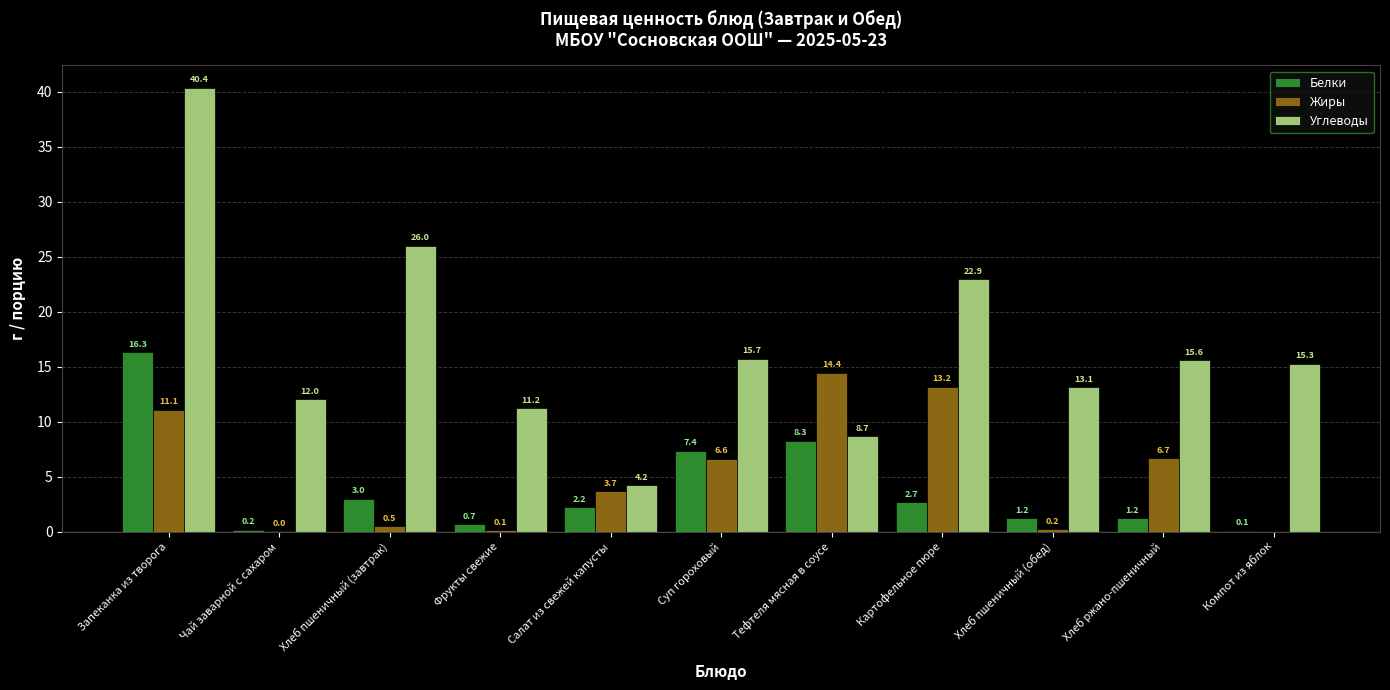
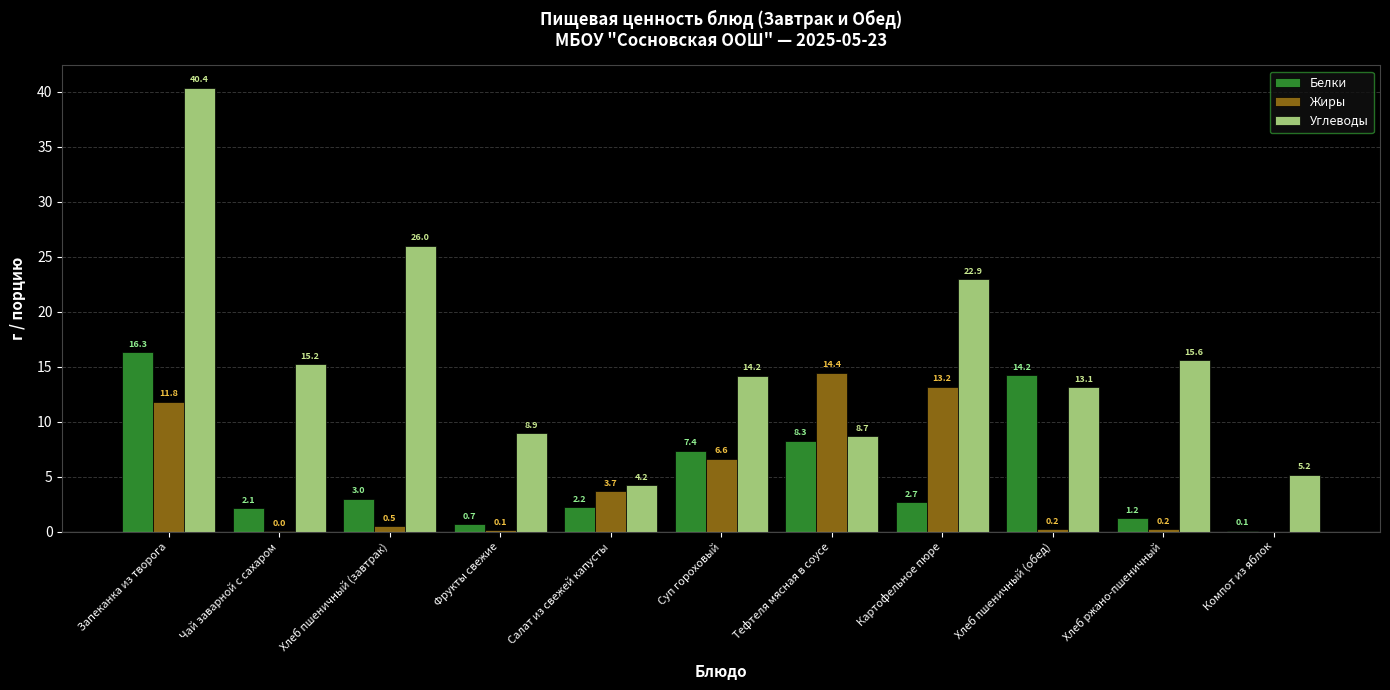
  {
    "Белки": {
      "Запеканка из творога": 16.3,
-     "Чай заварной с сахаром": 0.2,
+     "Чай заварной с сахаром": 2.1,
      "Хлеб пшеничный (завтрак)": 3.0,
      "Фрукты свежие": 0.7,
      "Салат из свежей капусты": 2.2,
      "Суп гороховый": 7.4,
      "Тефтеля мясная в соусе": 8.3,
      "Картофельное пюре": 2.7,
-     "Хлеб пшеничный (обед)": 1.2,
+     "Хлеб пшеничный (обед)": 14.2,
      "Хлеб ржано-пшеничный": 1.2,
      "Компот из яблок": 0.1
    },
    "Жиры": {
-     "Запеканка из творога": 11.1,
+     "Запеканка из творога": 11.8,
      "Чай заварной с сахаром": 0.0,
      "Хлеб пшеничный (завтрак)": 0.5,
      "Фрукты свежие": 0.1,
      "Салат из свежей капусты": 3.7,
      "Суп гороховый": 6.6,
      "Тефтеля мясная в соусе": 14.4,
      "Картофельное пюре": 13.2,
      "Хлеб пшеничный (обед)": 0.2,
-     "Хлеб ржано-пшеничный": 6.7
+     "Хлеб ржано-пшеничный": 0.2
    },
    "Углеводы": {
      "Запеканка из творога": 40.4,
-     "Чай заварной с сахаром": 12.0,
+     "Чай заварной с сахаром": 15.2,
      "Хлеб пшеничный (завтрак)": 26.0,
-     "Фрукты свежие": 11.2,
+     "Фрукты свежие": 8.9,
      "Салат из свежей капусты": 4.2,
-     "Суп гороховый": 15.7,
+     "Суп гороховый": 14.2,
      "Тефтеля мясная в соусе": 8.7,
      "Картофельное пюре": 22.9,
      "Хлеб пшеничный (обед)": 13.1,
      "Хлеб ржано-пшеничный": 15.6,
-     "Компот из яблок": 15.3
+     "Компот из яблок": 5.2
    }
  }
